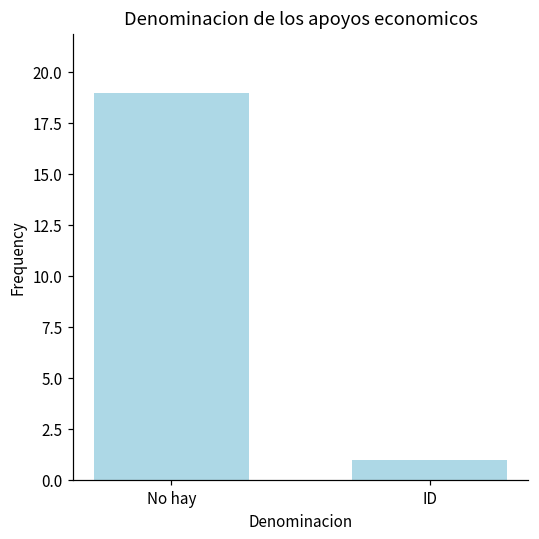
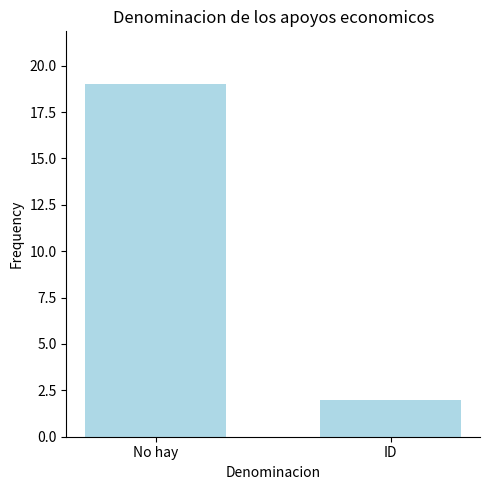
  {
    "No hay": 19,
-   "ID": 1
+   "ID": 2
  }
